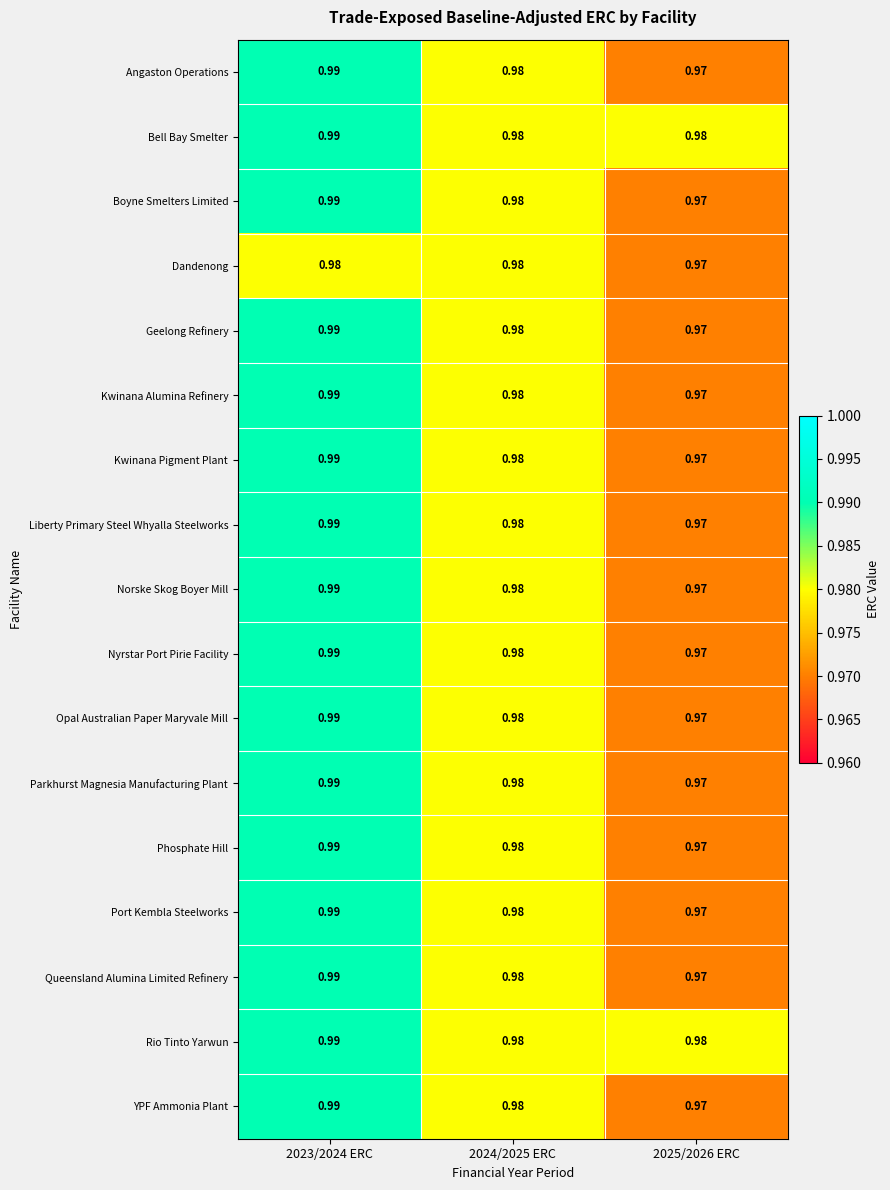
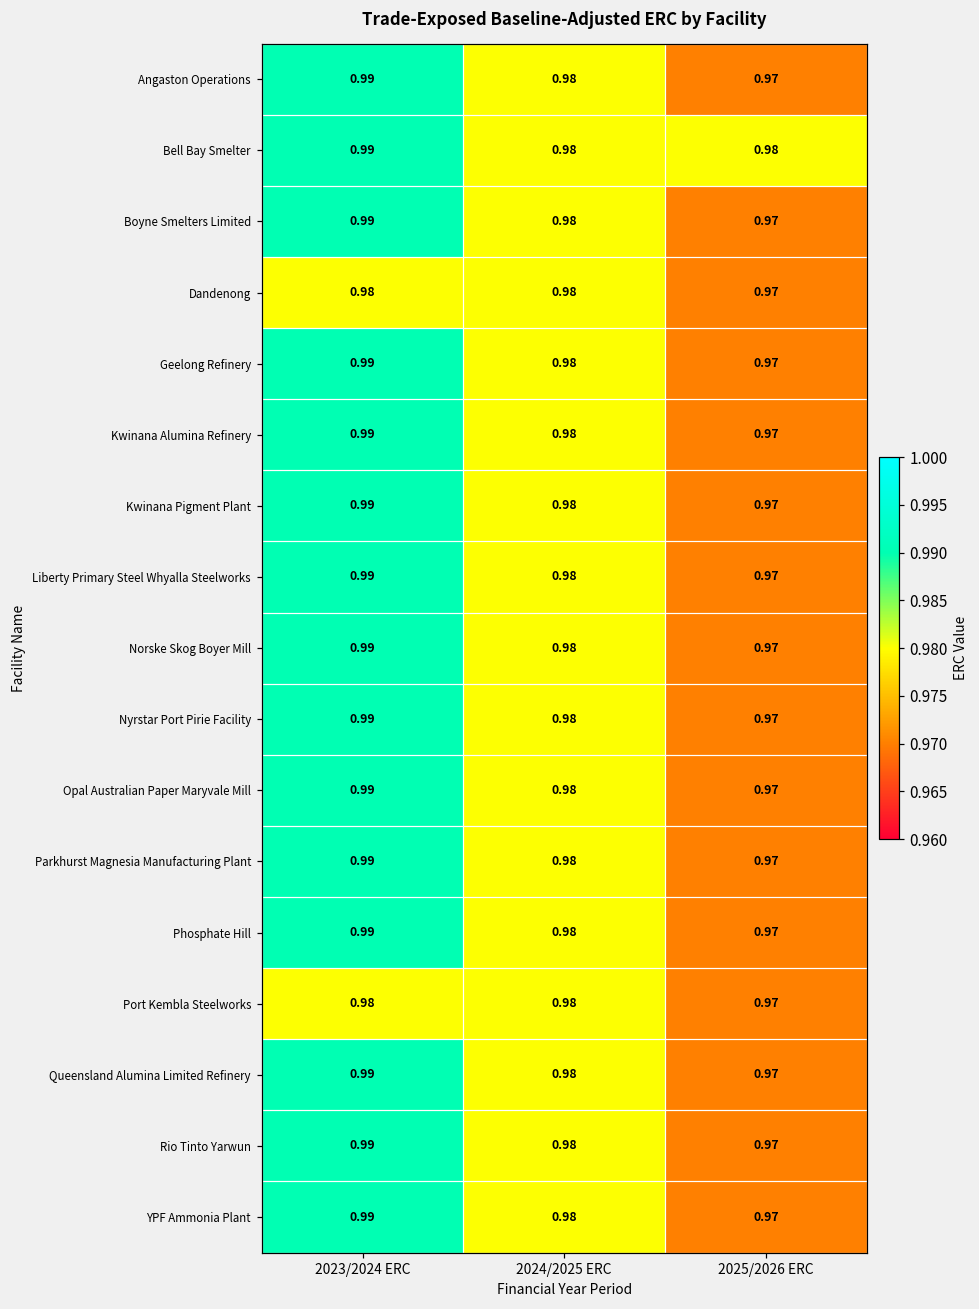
  {
    "Angaston Operations": {
      "2023/2024 ERC": 0.99,
      "2024/2025 ERC": 0.98,
      "2025/2026 ERC": 0.97
    },
    "Bell Bay Smelter": {
      "2023/2024 ERC": 0.99,
      "2024/2025 ERC": 0.98,
      "2025/2026 ERC": 0.98
    },
    "Boyne Smelters Limited": {
      "2023/2024 ERC": 0.99,
      "2024/2025 ERC": 0.98,
      "2025/2026 ERC": 0.97
    },
    "Dandenong": {
      "2023/2024 ERC": 0.98,
      "2024/2025 ERC": 0.98,
      "2025/2026 ERC": 0.97
    },
    "Geelong Refinery": {
      "2023/2024 ERC": 0.99,
      "2024/2025 ERC": 0.98,
      "2025/2026 ERC": 0.97
    },
    "Kwinana Alumina Refinery": {
      "2023/2024 ERC": 0.99,
      "2024/2025 ERC": 0.98,
      "2025/2026 ERC": 0.97
    },
    "Kwinana Pigment Plant": {
      "2023/2024 ERC": 0.99,
      "2024/2025 ERC": 0.98,
      "2025/2026 ERC": 0.97
    },
    "Liberty Primary Steel Whyalla Steelworks": {
      "2023/2024 ERC": 0.99,
      "2024/2025 ERC": 0.98,
      "2025/2026 ERC": 0.97
    },
    "Norske Skog Boyer Mill": {
      "2023/2024 ERC": 0.99,
      "2024/2025 ERC": 0.98,
      "2025/2026 ERC": 0.97
    },
    "Nyrstar Port Pirie Facility": {
      "2023/2024 ERC": 0.99,
      "2024/2025 ERC": 0.98,
      "2025/2026 ERC": 0.97
    },
    "Opal Australian Paper Maryvale Mill": {
      "2023/2024 ERC": 0.99,
      "2024/2025 ERC": 0.98,
      "2025/2026 ERC": 0.97
    },
    "Parkhurst Magnesia Manufacturing Plant": {
      "2023/2024 ERC": 0.99,
      "2024/2025 ERC": 0.98,
      "2025/2026 ERC": 0.97
    },
    "Phosphate Hill": {
      "2023/2024 ERC": 0.99,
      "2024/2025 ERC": 0.98,
      "2025/2026 ERC": 0.97
    },
    "Port Kembla Steelworks": {
-     "2023/2024 ERC": 0.99,
+     "2023/2024 ERC": 0.98,
      "2024/2025 ERC": 0.98,
      "2025/2026 ERC": 0.97
    },
    "Queensland Alumina Limited Refinery": {
      "2023/2024 ERC": 0.99,
      "2024/2025 ERC": 0.98,
      "2025/2026 ERC": 0.97
    },
    "Rio Tinto Yarwun": {
      "2023/2024 ERC": 0.99,
      "2024/2025 ERC": 0.98,
-     "2025/2026 ERC": 0.98
+     "2025/2026 ERC": 0.97
    },
    "YPF Ammonia Plant": {
      "2023/2024 ERC": 0.99,
      "2024/2025 ERC": 0.98,
      "2025/2026 ERC": 0.97
    }
  }
